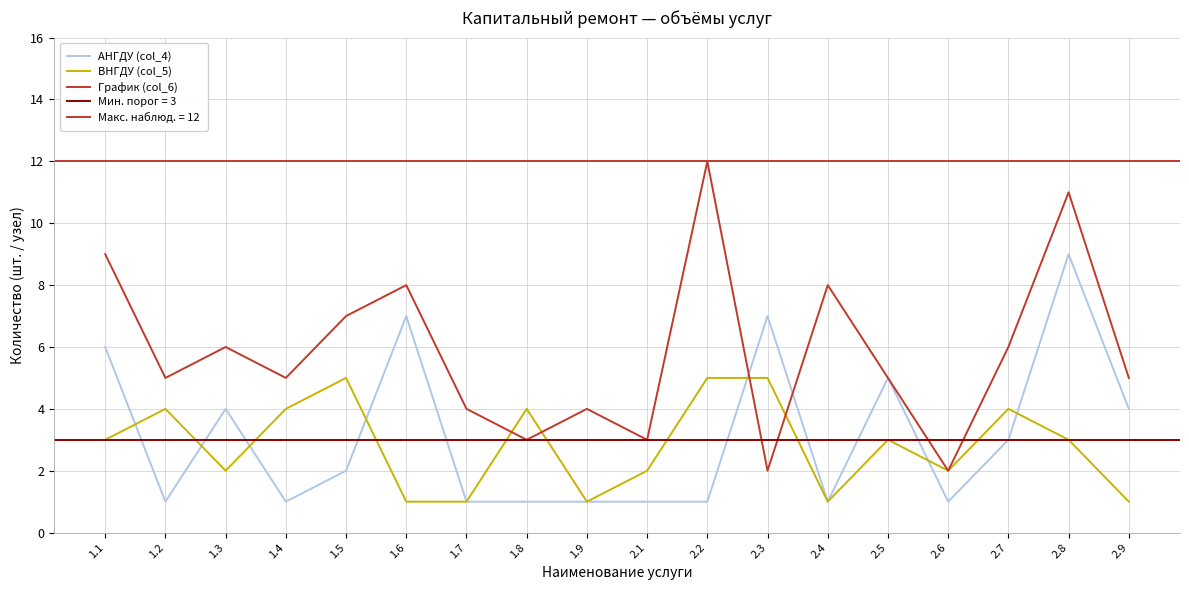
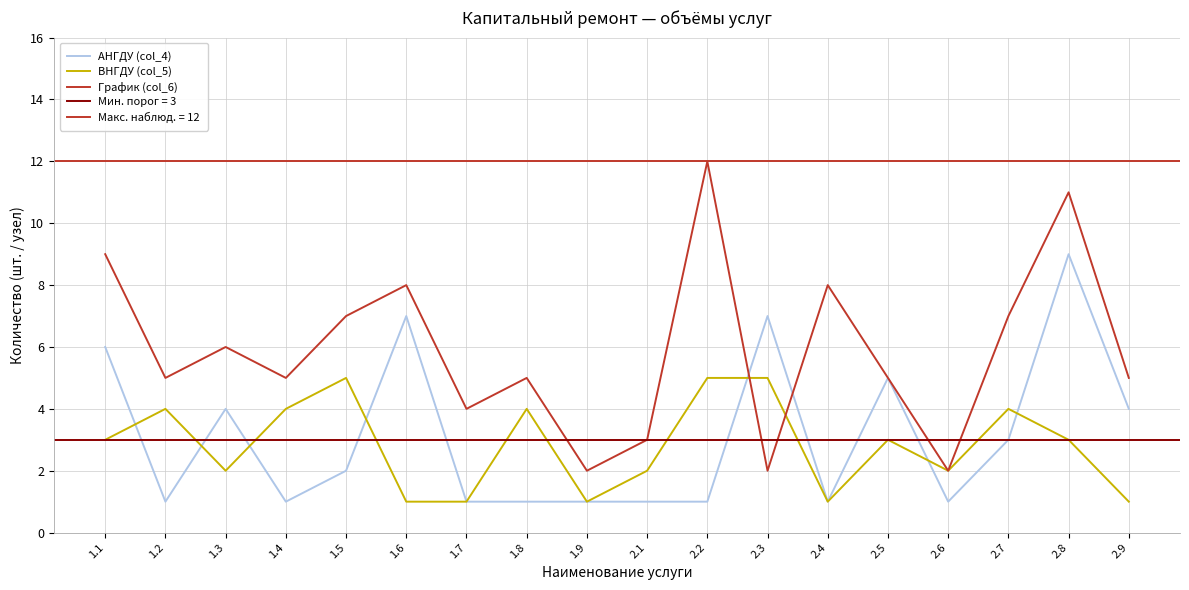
  {
    "АНГДУ (col_4)": {
      "1.1": 6,
      "1.2": 1,
      "1.3": 4,
      "1.4": 1,
      "1.5": 2,
      "1.6": 7,
      "1.8": 1,
      "2.1": 1,
      "2.2": 1,
      "2.3": 7,
      "2.6": 1,
      "2.7": 3,
      "2.8": 9,
      "2.9": 4
    },
    "ВНГДУ (col_5)": {
      "1.1": 3,
      "1.2": 4,
      "1.3": 2,
      "1.4": 4,
      "1.5": 5,
      "1.6": 1,
      "1.8": 4,
      "2.1": 2,
      "2.2": 5,
      "2.3": 5,
      "2.5": 3,
      "2.7": 4,
      "2.8": 3,
      "2.9": 1
    },
    "График (col_6)": {
      "1.1": 9,
      "1.2": 5,
      "1.3": 6,
      "1.4": 5,
      "1.5": 7,
      "1.6": 8,
      "1.7": 4,
-     "1.8": 3,
-     "1.9": 4,
+     "1.8": 5,
+     "1.9": 2,
      "2.1": 3,
      "2.2": 12,
      "2.3": 2,
      "2.4": 8,
-     "2.7": 6,
+     "2.7": 7,
      "2.8": 11,
      "2.9": 5
    }
  }
